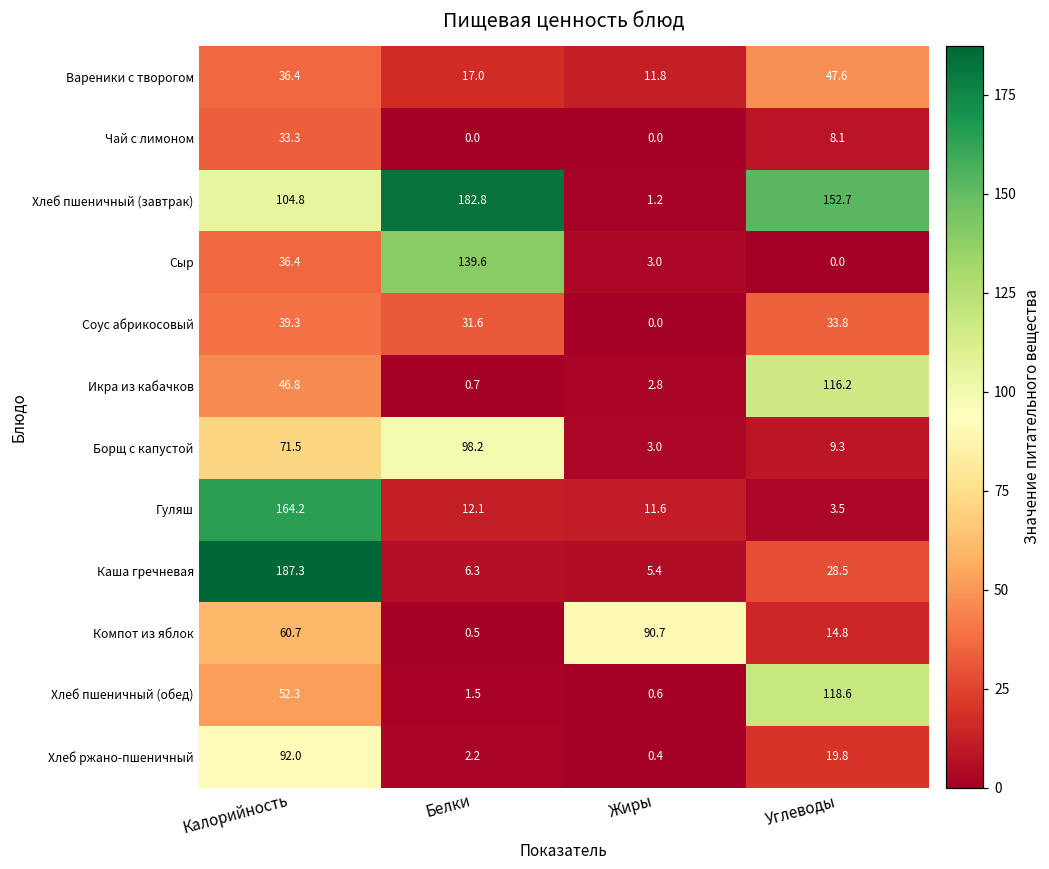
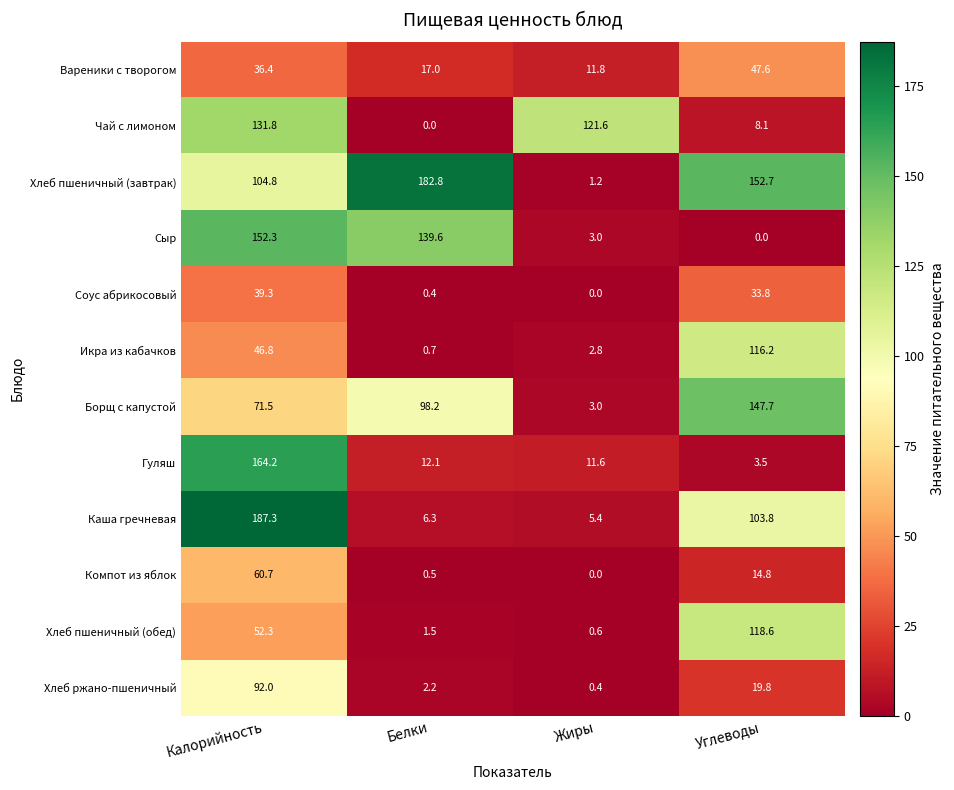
  {
    "Вареники с творогом": {
      "Калорийность": 36.4,
      "Белки": 17.0,
      "Жиры": 11.8,
      "Углеводы": 47.6
    },
    "Чай с лимоном": {
-     "Калорийность": 33.3,
+     "Калорийность": 131.8,
      "Белки": 0.0,
-     "Жиры": 0.0,
+     "Жиры": 121.6,
      "Углеводы": 8.1
    },
    "Хлеб пшеничный (завтрак)": {
      "Калорийность": 104.8,
      "Белки": 182.8,
      "Жиры": 1.2,
      "Углеводы": 152.7
    },
    "Сыр": {
-     "Калорийность": 36.4,
+     "Калорийность": 152.3,
      "Белки": 139.6,
      "Жиры": 3.0,
      "Углеводы": 0.0
    },
    "Соус абрикосовый": {
      "Калорийность": 39.3,
-     "Белки": 31.6,
+     "Белки": 0.4,
      "Жиры": 0.0,
      "Углеводы": 33.8
    },
    "Икра из кабачков": {
      "Калорийность": 46.8,
      "Белки": 0.7,
      "Жиры": 2.8,
      "Углеводы": 116.2
    },
    "Борщ с капустой": {
      "Калорийность": 71.5,
      "Белки": 98.2,
      "Жиры": 3.0,
-     "Углеводы": 9.3
+     "Углеводы": 147.7
    },
    "Гуляш": {
      "Калорийность": 164.2,
      "Белки": 12.1,
      "Жиры": 11.6,
      "Углеводы": 3.5
    },
    "Каша гречневая": {
      "Калорийность": 187.3,
      "Белки": 6.3,
      "Жиры": 5.4,
-     "Углеводы": 28.5
+     "Углеводы": 103.8
    },
    "Компот из яблок": {
      "Калорийность": 60.7,
      "Белки": 0.5,
-     "Жиры": 90.7,
+     "Жиры": 0.0,
      "Углеводы": 14.8
    },
    "Хлеб пшеничный (обед)": {
      "Калорийность": 52.3,
      "Белки": 1.5,
      "Жиры": 0.6,
      "Углеводы": 118.6
    },
    "Хлеб ржано-пшеничный": {
      "Калорийность": 92.0,
      "Белки": 2.2,
      "Жиры": 0.4,
      "Углеводы": 19.8
    }
  }
